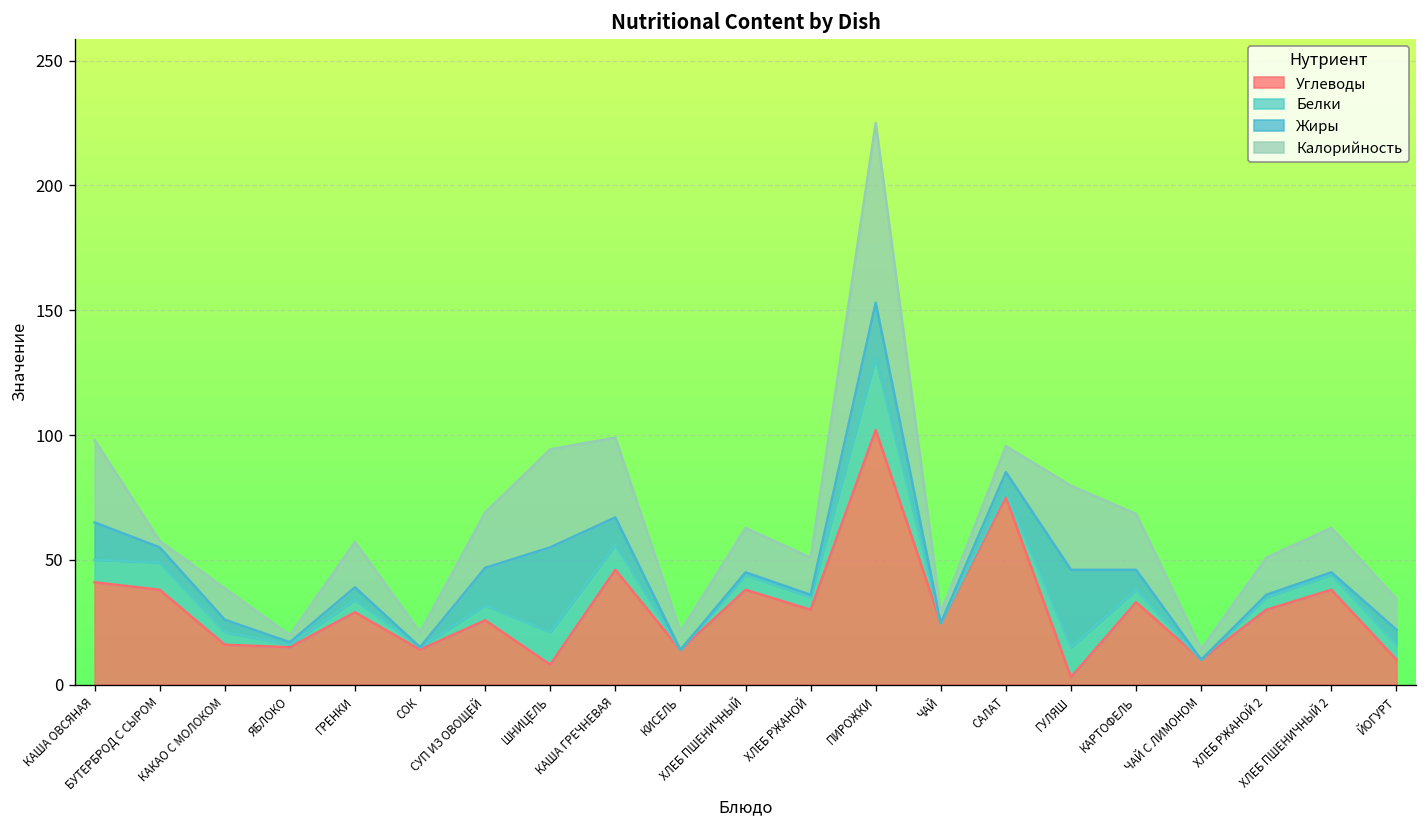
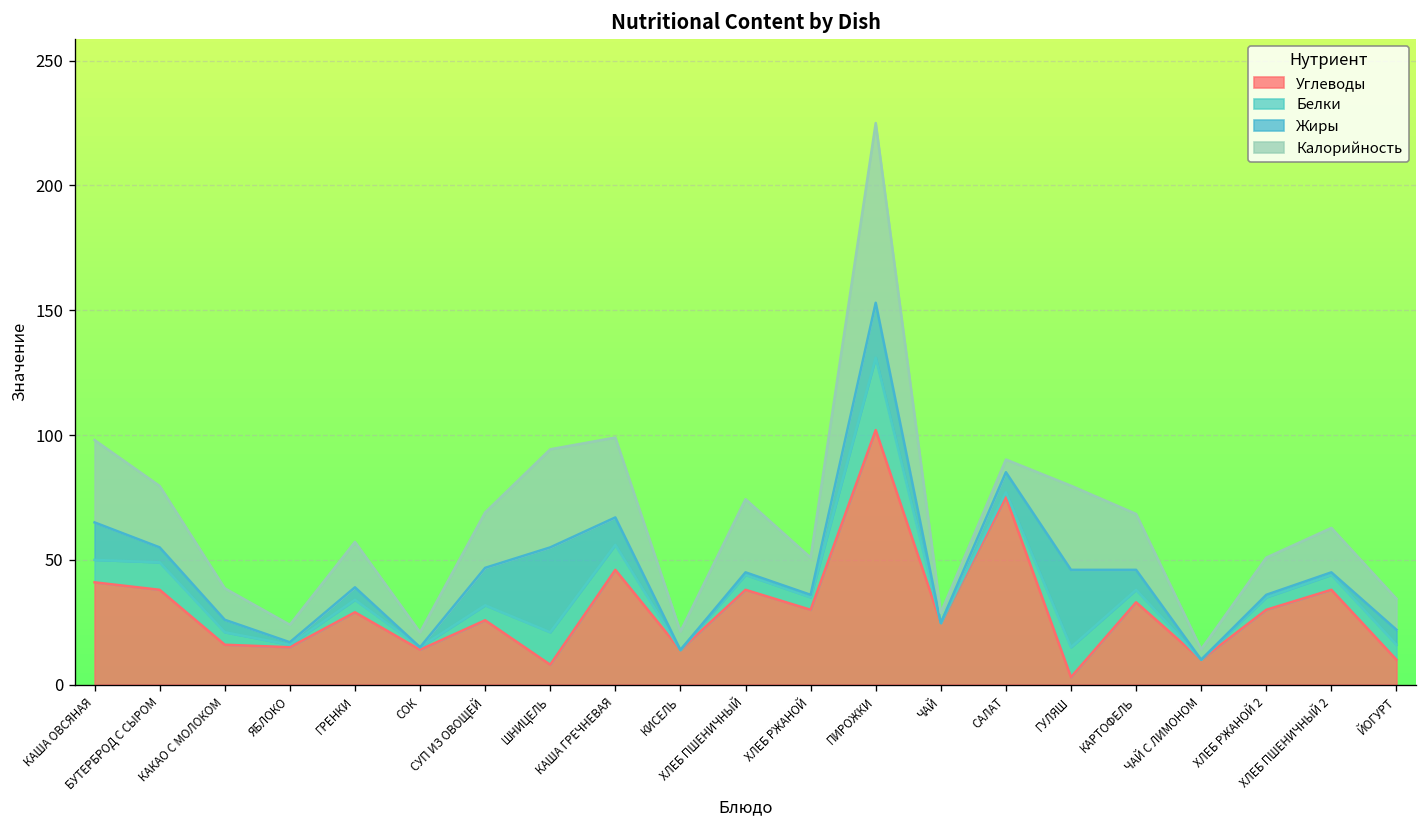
  {
    "Углеводы": {
      "КАША ОВСЯНАЯ": 41,
      "БУТЕРБРОД С СЫРОМ": 38,
      "КАКАО С МОЛОКОМ": 16,
      "ГРЕНКИ": 29,
      "СУП ИЗ ОВОЩЕЙ": 26,
      "ШНИЦЕЛЬ": 8,
      "КАША ГРЕЧНЕВАЯ": 46,
      "ХЛЕБ ПШЕНИЧНЫЙ": 38,
      "ХЛЕБ РЖАНОЙ": 30,
      "ПИРОЖКИ": 102,
      "САЛАТ": 75,
      "ГУЛЯШ": 3,
      "КАРТОФЕЛЬ": 33,
      "ХЛЕБ РЖАНОЙ 2": 30,
      "ХЛЕБ ПШЕНИЧНЫЙ 2": 38,
      "ЙОГУРТ": 10
    },
    "Калорийность": {
      "КАША ОВСЯНАЯ": 33,
-     "БУТЕРБРОД С СЫРОМ": 3,
+     "БУТЕРБРОД С СЫРОМ": 25,
      "КАКАО С МОЛОКОМ": 13,
-     "ЯБЛОКО": 3,
+     "ЯБЛОКО": 7,
      "ГРЕНКИ": 18,
      "СОК": 6,
      "СУП ИЗ ОВОЩЕЙ": 22,
      "ШНИЦЕЛЬ": 39,
      "КАША ГРЕЧНЕВАЯ": 32,
      "КИСЕЛЬ": 7,
-     "ХЛЕБ ПШЕНИЧНЫЙ": 18,
+     "ХЛЕБ ПШЕНИЧНЫЙ": 29,
      "ХЛЕБ РЖАНОЙ": 15,
      "ПИРОЖКИ": 72,
      "ЧАЙ": 4,
-     "САЛАТ": 11,
+     "САЛАТ": 5,
      "ГУЛЯШ": 34,
      "КАРТОФЕЛЬ": 22,
      "ЧАЙ С ЛИМОНОМ": 4,
      "ХЛЕБ РЖАНОЙ 2": 15,
      "ХЛЕБ ПШЕНИЧНЫЙ 2": 18,
      "ЙОГУРТ": 12
    }
  }
